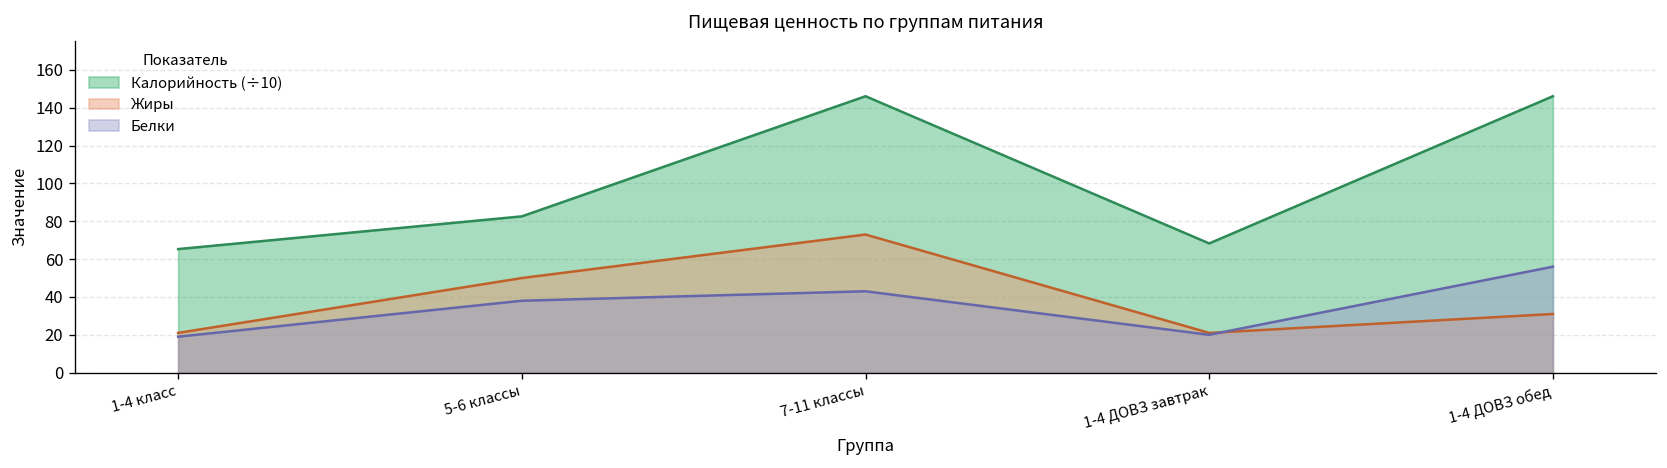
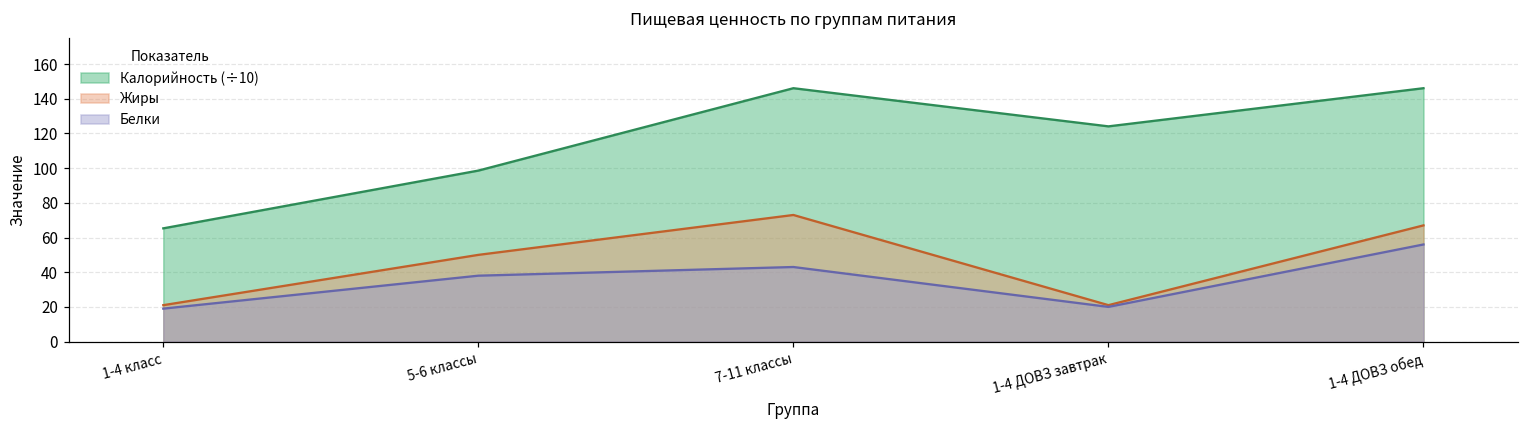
  {
    "Калорийность (÷10)": {
      "1-4 класс": 65,
-     "5-6 классы": 83,
+     "5-6 классы": 99,
      "7-11 классы": 146,
-     "1-4 ДОВЗ завтрак": 68,
+     "1-4 ДОВЗ завтрак": 124,
      "1-4 ДОВЗ обед": 146
    },
    "Жиры": {
      "1-4 класс": 21,
      "5-6 классы": 50,
      "7-11 классы": 73,
-     "1-4 ДОВЗ обед": 31
+     "1-4 ДОВЗ обед": 67
    },
    "Белки": {
      "1-4 класс": 19,
      "5-6 классы": 38,
      "7-11 классы": 43,
      "1-4 ДОВЗ обед": 56
    }
  }
